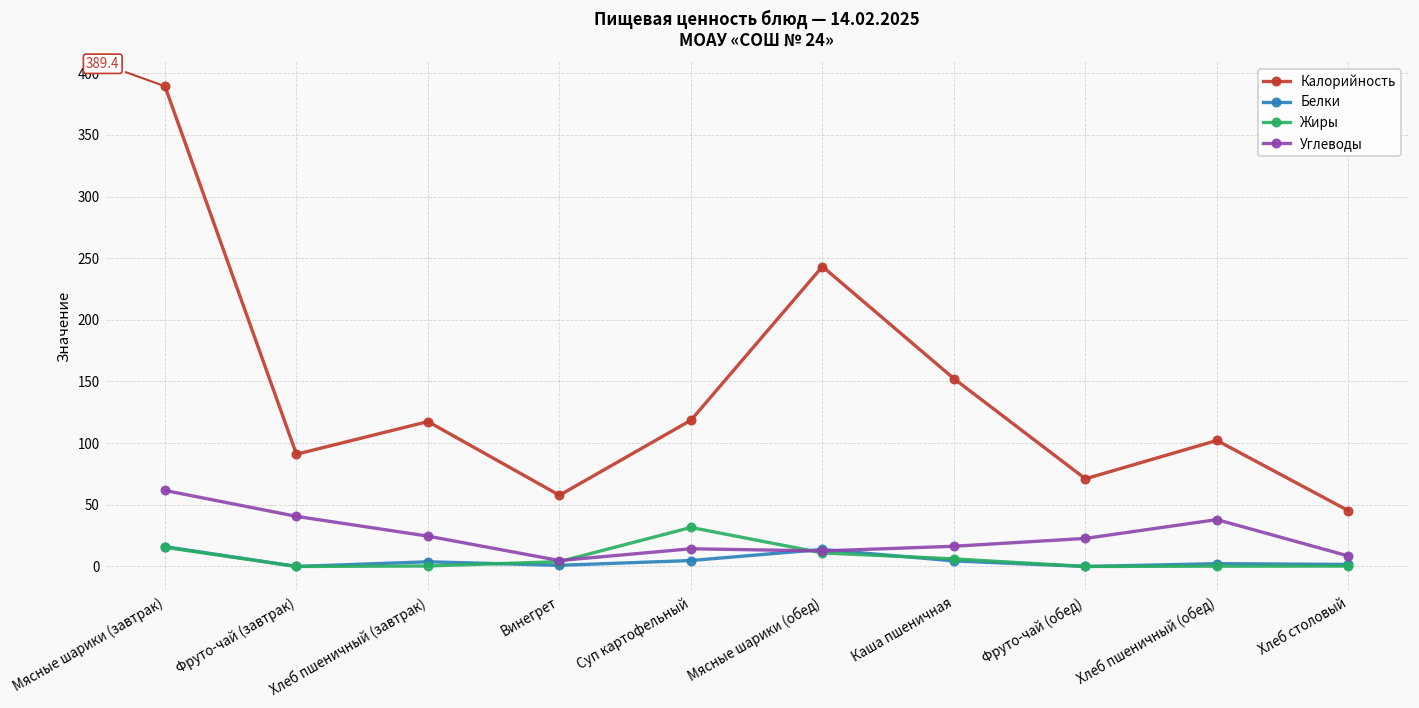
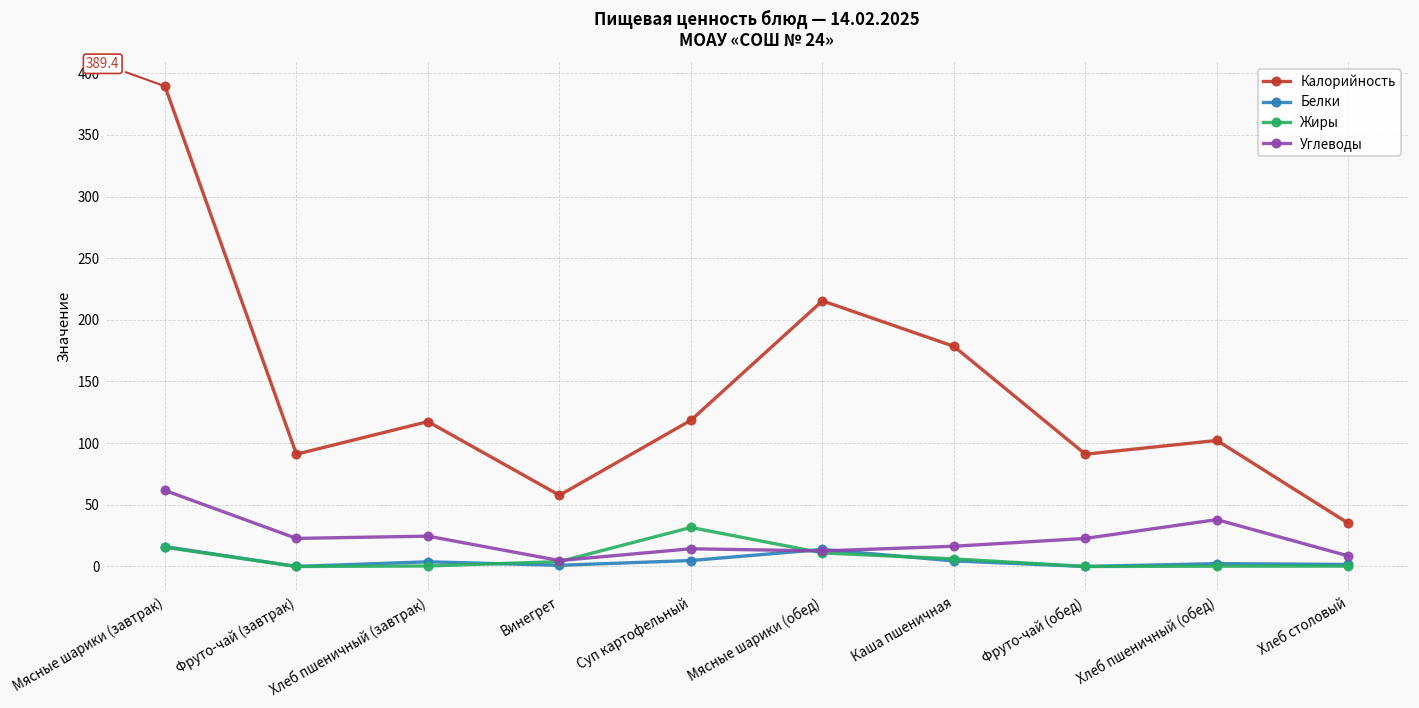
  {
    "Калорийность": {
      "Фруто-чай (завтрак)": 91,
      "Хлеб пшеничный (завтрак)": 118,
      "Винегрет": 58,
      "Суп картофельный": 119,
-     "Мясные шарики (обед)": 243,
-     "Каша пшеничная": 152,
-     "Фруто-чай (обед)": 71,
+     "Мясные шарики (обед)": 215,
+     "Каша пшеничная": 179,
+     "Фруто-чай (обед)": 91,
      "Хлеб пшеничный (обед)": 102,
-     "Хлеб столовый": 45
+     "Хлеб столовый": 35
    },
    "Белки": {
      "Хлеб пшеничный (завтрак)": 4,
      "Винегрет": 1,
      "Суп картофельный": 5
    },
    "Жиры": {
      "Хлеб пшеничный (завтрак)": 0,
      "Суп картофельный": 32
    },
    "Углеводы": {
      "Мясные шарики (завтрак)": 62,
-     "Фруто-чай (завтрак)": 41,
+     "Фруто-чай (завтрак)": 23,
      "Хлеб пшеничный (завтрак)": 25,
      "Суп картофельный": 14,
      "Каша пшеничная": 16,
      "Фруто-чай (обед)": 23,
      "Хлеб пшеничный (обед)": 38,
      "Хлеб столовый": 9
    }
  }
